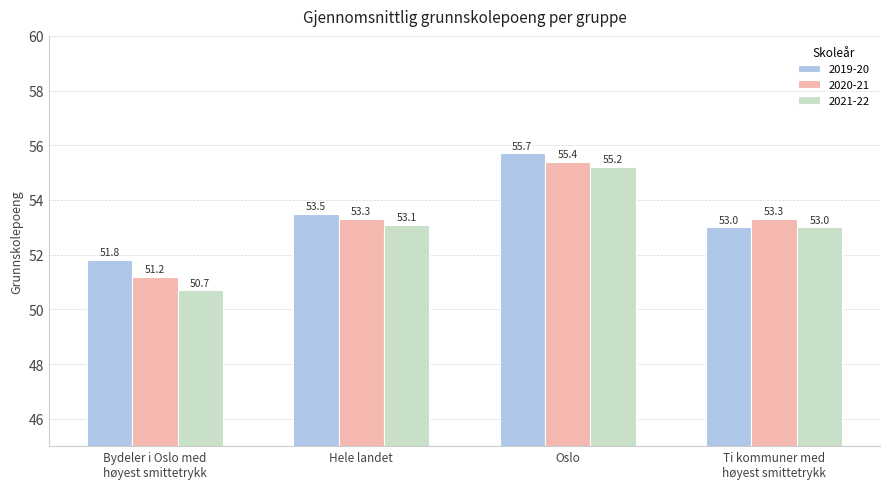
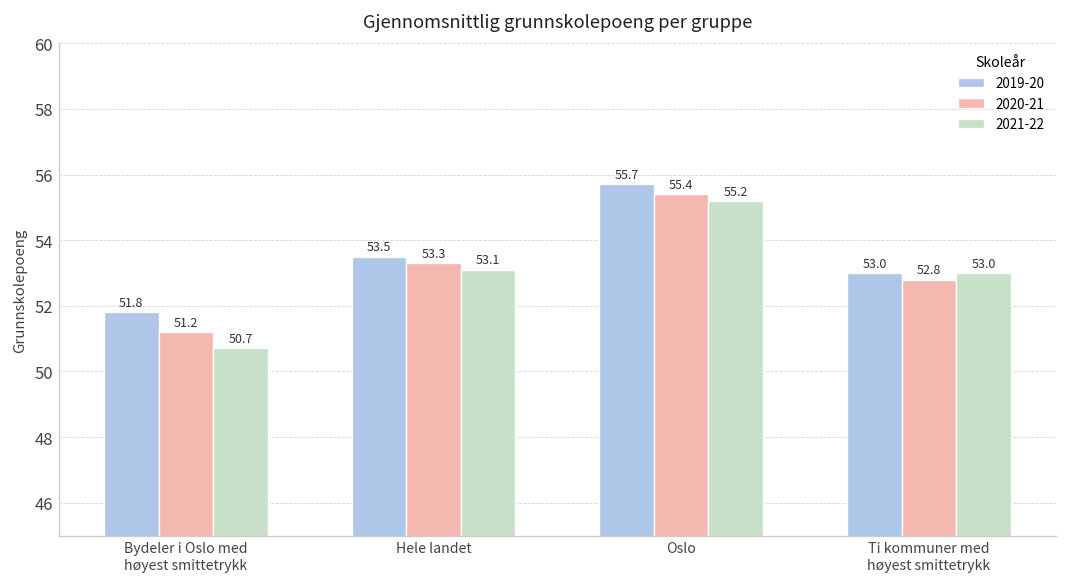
  {
    "2020-21": {
      "Bydeler i Oslo med høyest smittetrykk": 51.2,
      "Hele landet": 53.3,
      "Oslo": 55.4,
-     "Ti kommuner med høyest smittetrykk": 53.3
+     "Ti kommuner med høyest smittetrykk": 52.8
    }
  }
